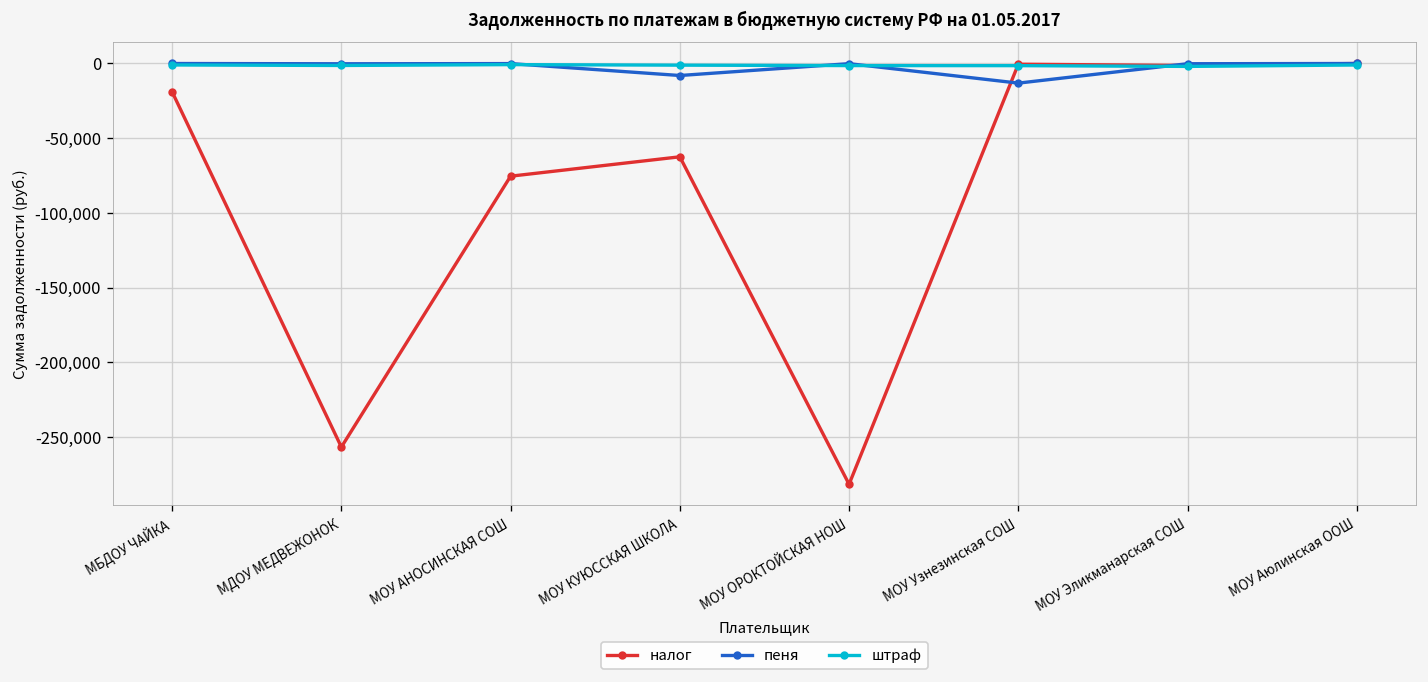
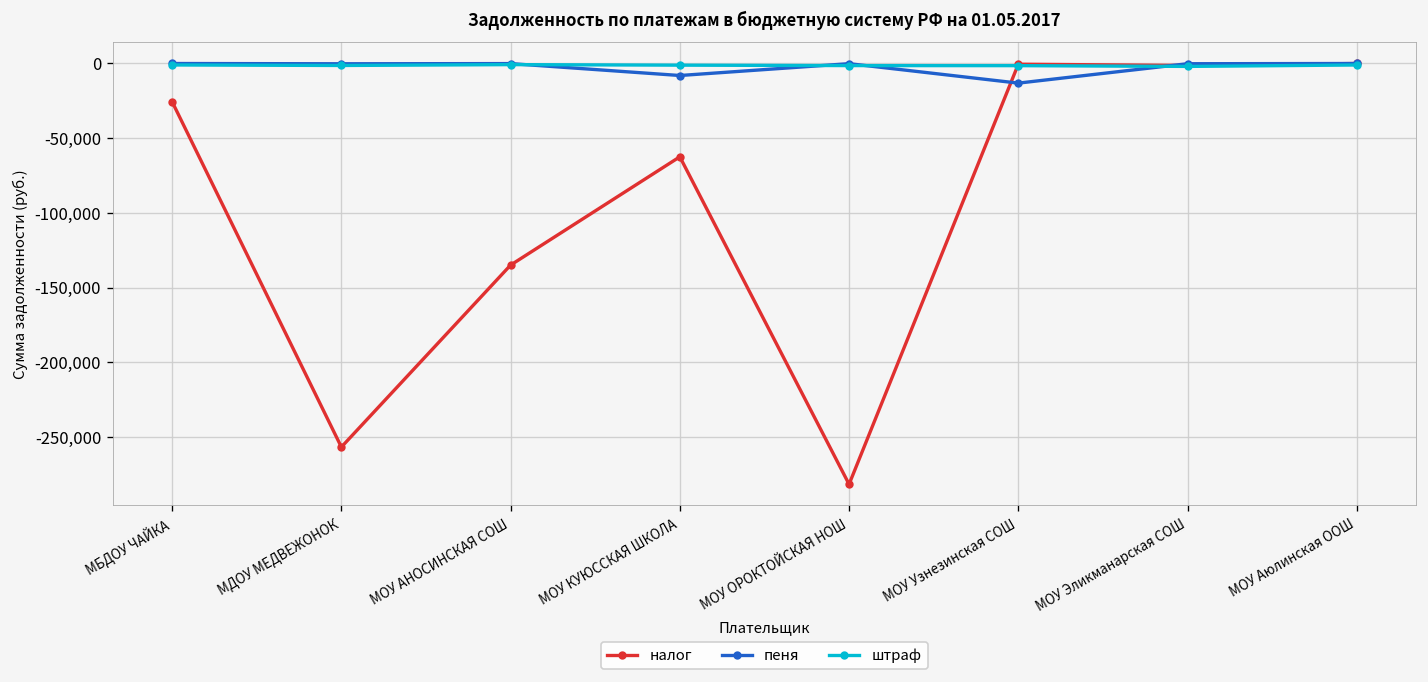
  {
    "налог": {
-     "МБДОУ ЧАЙКА": "-19,000",
+     "МБДОУ ЧАЙКА": "-26,000",
      "МДОУ МЕДВЕЖОНОК": "-257,000",
-     "МОУ АНОСИНСКАЯ СОШ": "-75,000",
+     "МОУ АНОСИНСКАЯ СОШ": "-135,000",
      "МОУ КУЮССКАЯ ШКОЛА": "-62,000",
      "МОУ ОРОКТОЙСКАЯ НОШ": "-282,000"
    },
    "пеня": {
      "МОУ КУЮССКАЯ ШКОЛА": "-8,000",
      "МОУ Узнезинская СОШ": "-13,000"
    },
    "штраф": {
      "МОУ КУЮССКАЯ ШКОЛА": "-1,000"
    }
  }
